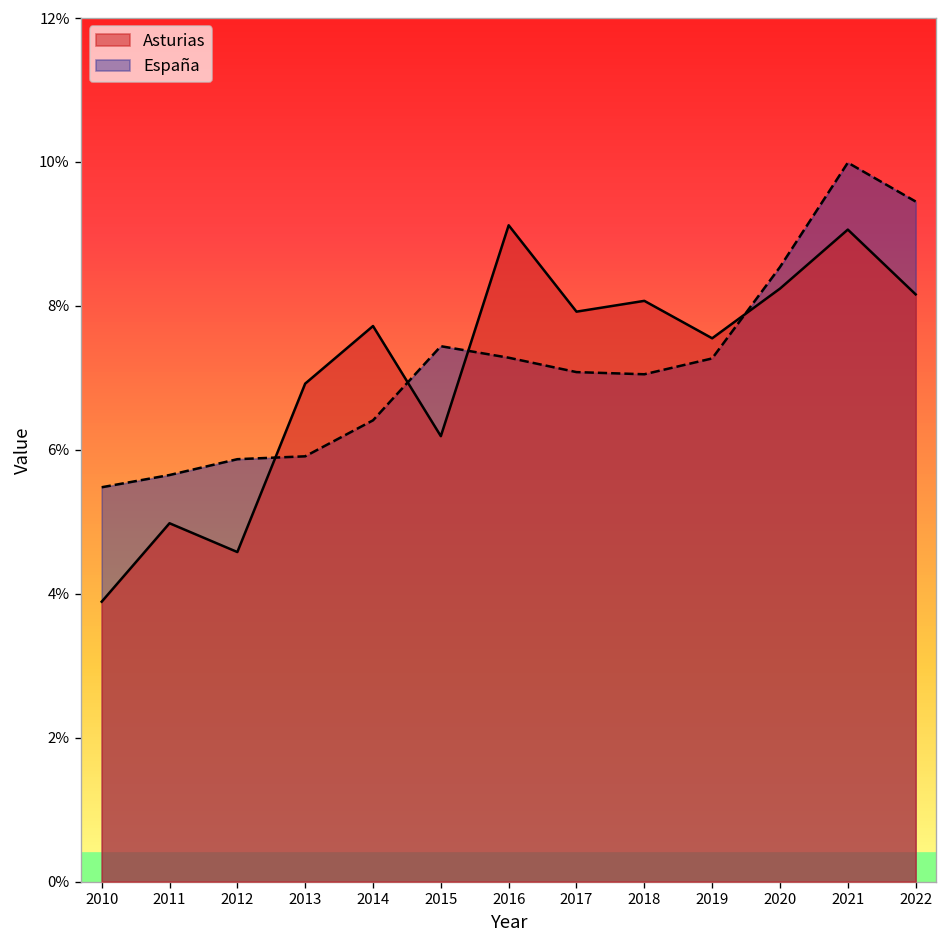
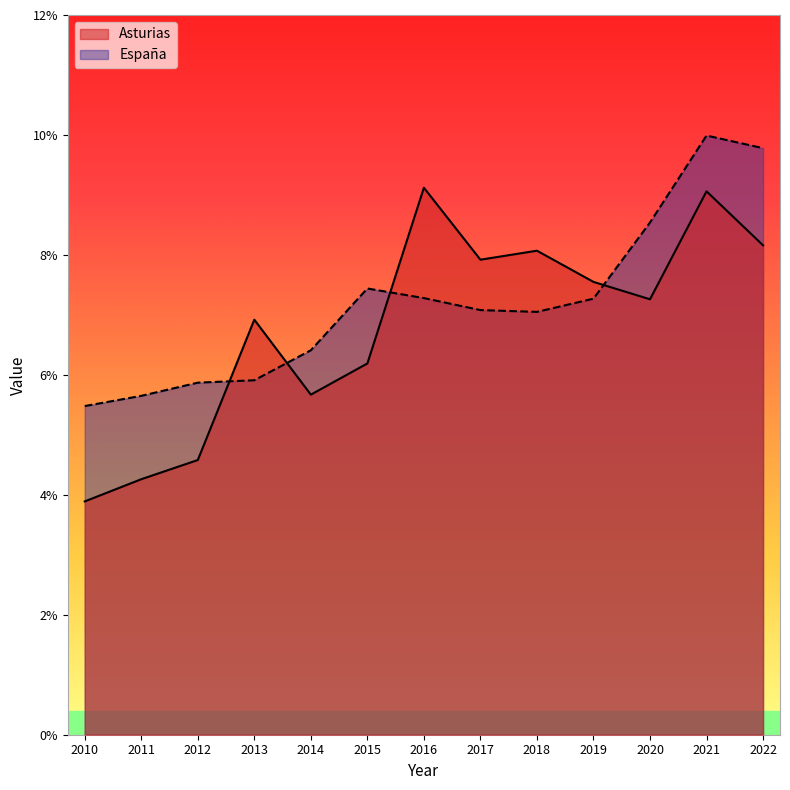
  {
    "Asturias": {
      "2010": "3.9%",
-     "2011": "5.0%",
+     "2011": "4.3%",
      "2012": "4.6%",
      "2013": "6.9%",
-     "2014": "7.7%",
+     "2014": "5.7%",
      "2015": "6.2%",
      "2016": "9.1%",
      "2017": "7.9%",
      "2018": "8.1%",
      "2019": "7.6%",
-     "2020": "8.2%",
+     "2020": "7.3%",
      "2021": "9.1%",
      "2022": "8.2%"
    },
    "España": {
      "2010": "5.5%",
      "2011": "5.7%",
      "2012": "5.9%",
      "2013": "5.9%",
      "2014": "6.4%",
      "2015": "7.4%",
      "2016": "7.3%",
      "2017": "7.1%",
      "2018": "7.1%",
      "2019": "7.3%",
      "2020": "8.5%",
      "2021": "10.0%",
-     "2022": "9.5%"
+     "2022": "9.8%"
    }
  }
